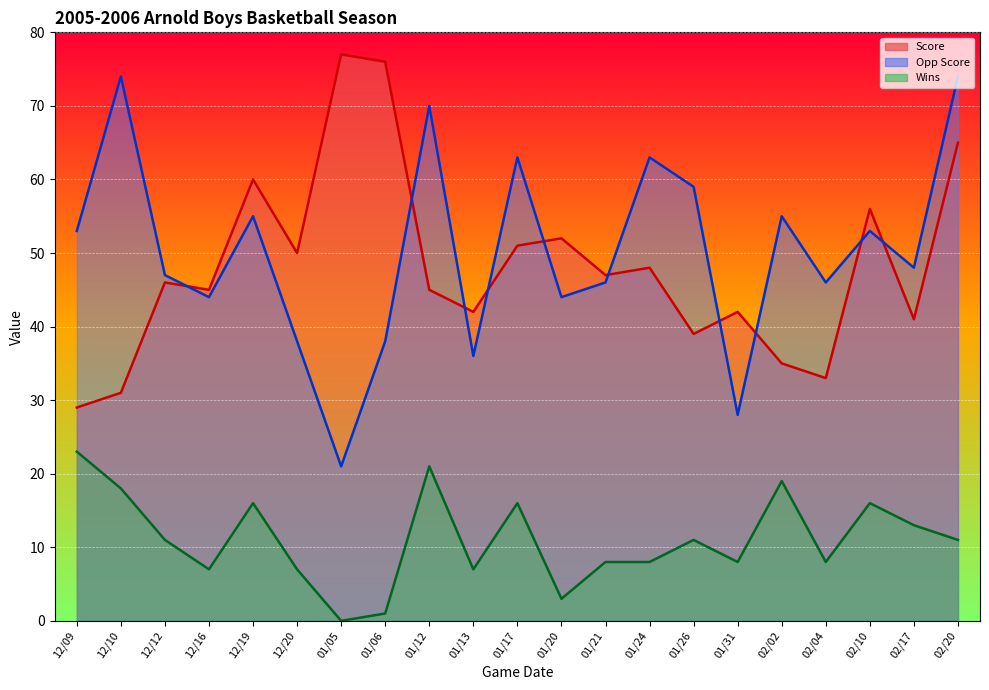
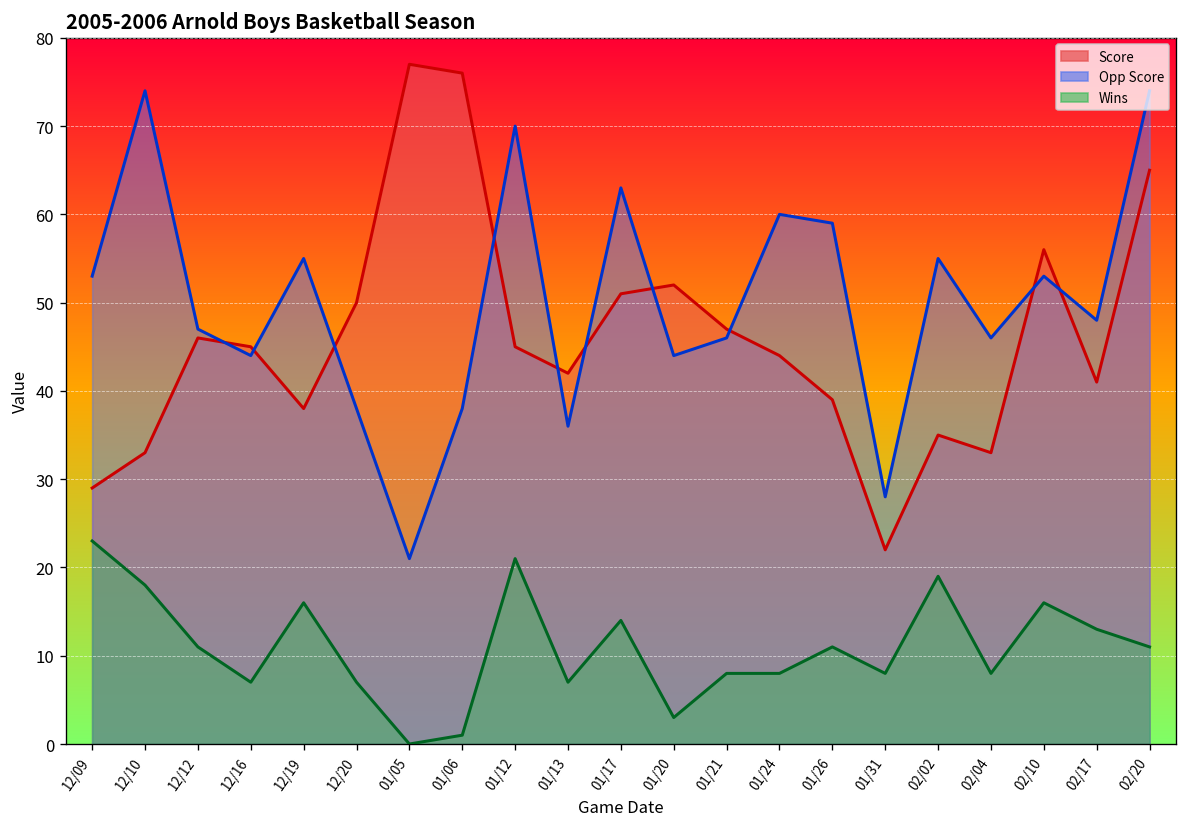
  {
    "Score": {
      "12/09": 29,
-     "12/10": 31,
+     "12/10": 33,
      "12/12": 46,
      "12/16": 45,
-     "12/19": 60,
+     "12/19": 38,
      "12/20": 50,
      "01/05": 77,
      "01/06": 76,
      "01/12": 45,
      "01/13": 42,
      "01/17": 51,
      "01/20": 52,
      "01/21": 47,
-     "01/24": 48,
+     "01/24": 44,
      "01/26": 39,
-     "01/31": 42,
+     "01/31": 22,
      "02/02": 35,
      "02/04": 33,
      "02/10": 56,
      "02/17": 41,
      "02/20": 65
    },
    "Opp Score": {
      "12/09": 53,
      "12/10": 74,
      "12/12": 47,
      "12/16": 44,
      "12/19": 55,
      "12/20": 38,
      "01/05": 21,
      "01/06": 38,
      "01/12": 70,
      "01/13": 36,
      "01/17": 63,
      "01/20": 44,
      "01/21": 46,
-     "01/24": 63,
+     "01/24": 60,
      "01/26": 59,
      "01/31": 28,
      "02/02": 55,
      "02/04": 46,
      "02/10": 53,
      "02/17": 48
    },
    "Wins": {
      "12/09": 23,
      "12/10": 18,
      "12/12": 11,
      "12/16": 7,
      "12/19": 16,
      "12/20": 7,
      "01/05": 0,
      "01/06": 1,
      "01/12": 21,
      "01/13": 7,
-     "01/17": 16,
+     "01/17": 14,
      "01/20": 3,
      "01/21": 8,
      "01/24": 8,
      "01/26": 11,
      "01/31": 8,
      "02/02": 19,
      "02/04": 8,
      "02/10": 16,
      "02/17": 13,
      "02/20": 11
    }
  }
